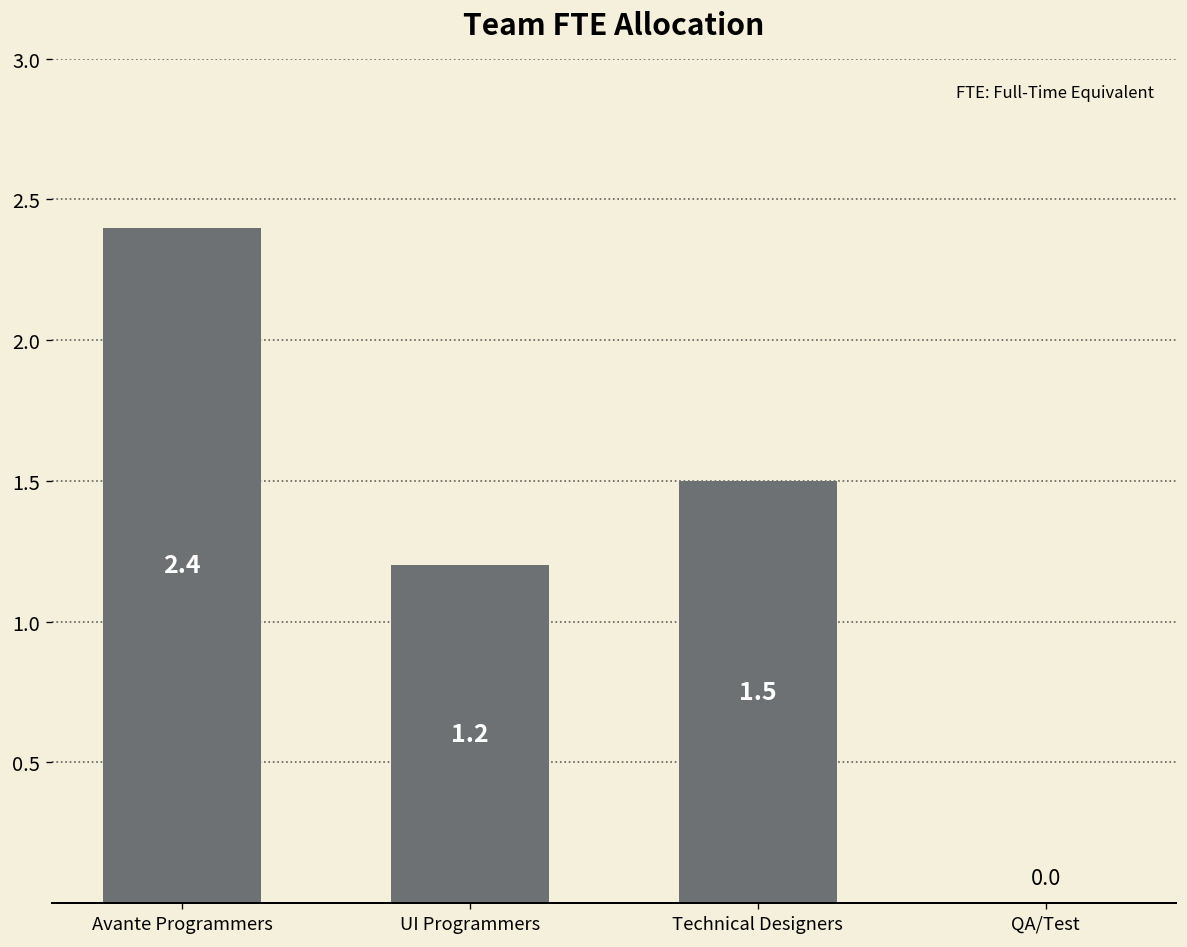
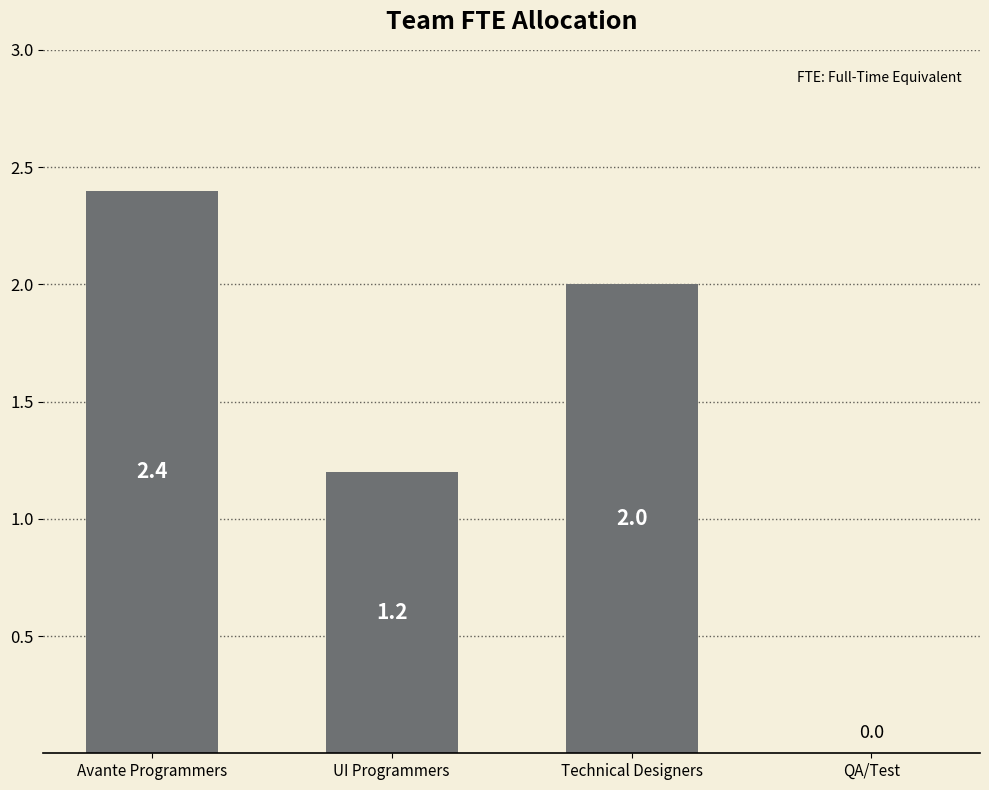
  {
    "Avante Programmers": 2.4,
    "UI Programmers": 1.2,
-   "Technical Designers": 1.5,
+   "Technical Designers": 2.0,
    "QA/Test": 0.0
  }
